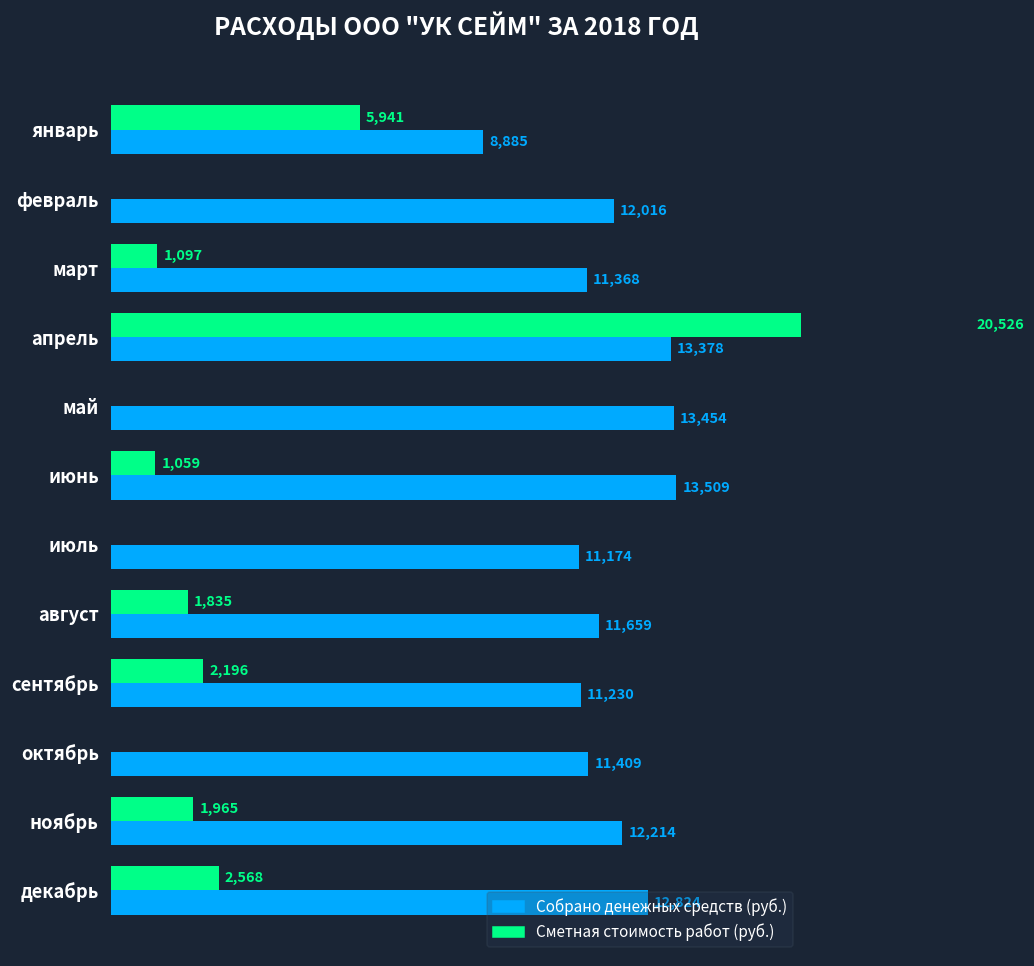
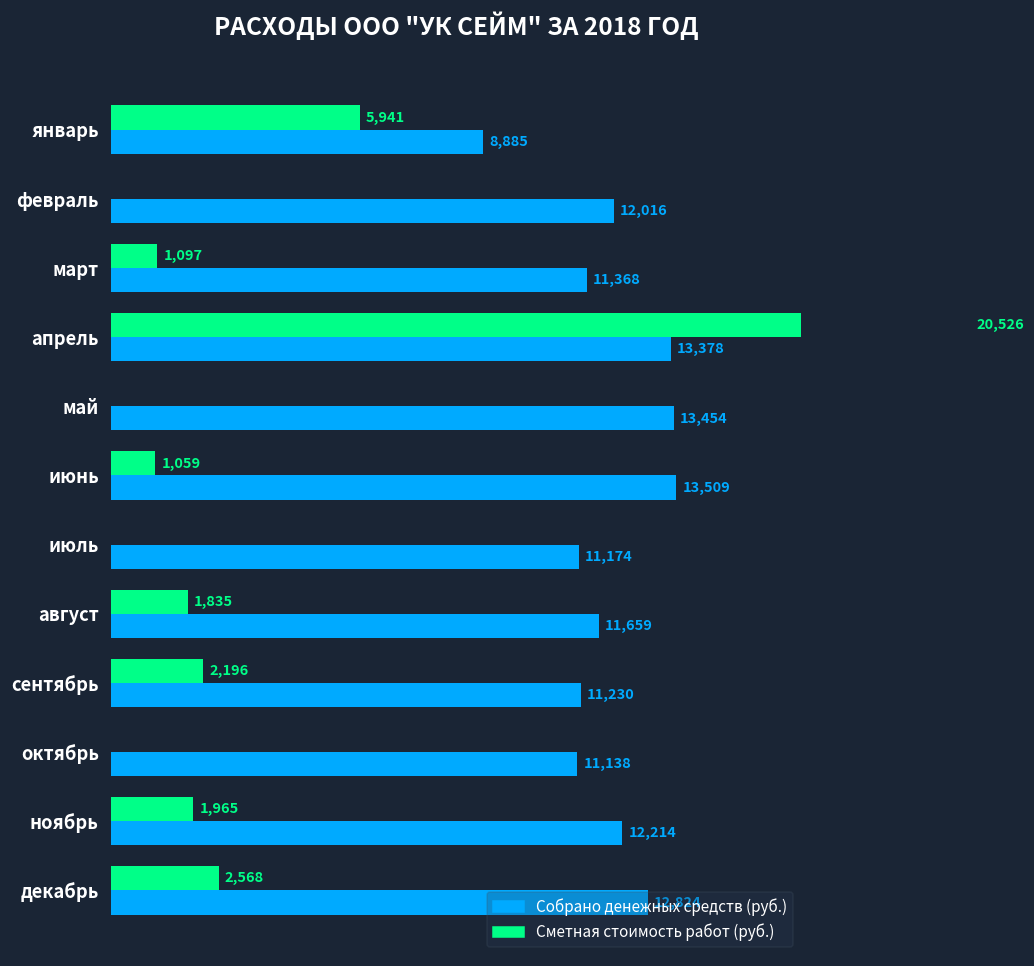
  {
    "Собрано денежных средств (руб.)": {
      "январь": "8,885",
      "февраль": "12,016",
      "март": "11,368",
      "апрель": "13,378",
      "май": "13,454",
      "июнь": "13,509",
      "июль": "11,174",
      "август": "11,659",
      "сентябрь": "11,230",
-     "октябрь": "11,409",
+     "октябрь": "11,138",
      "ноябрь": "12,214"
    },
    "Сметная стоимость работ (руб.)": {
      "январь": "5,941",
      "март": "1,097",
      "июнь": "1,059",
      "август": "1,835",
      "сентябрь": "2,196",
      "ноябрь": "1,965",
      "декабрь": "2,568"
    }
  }
